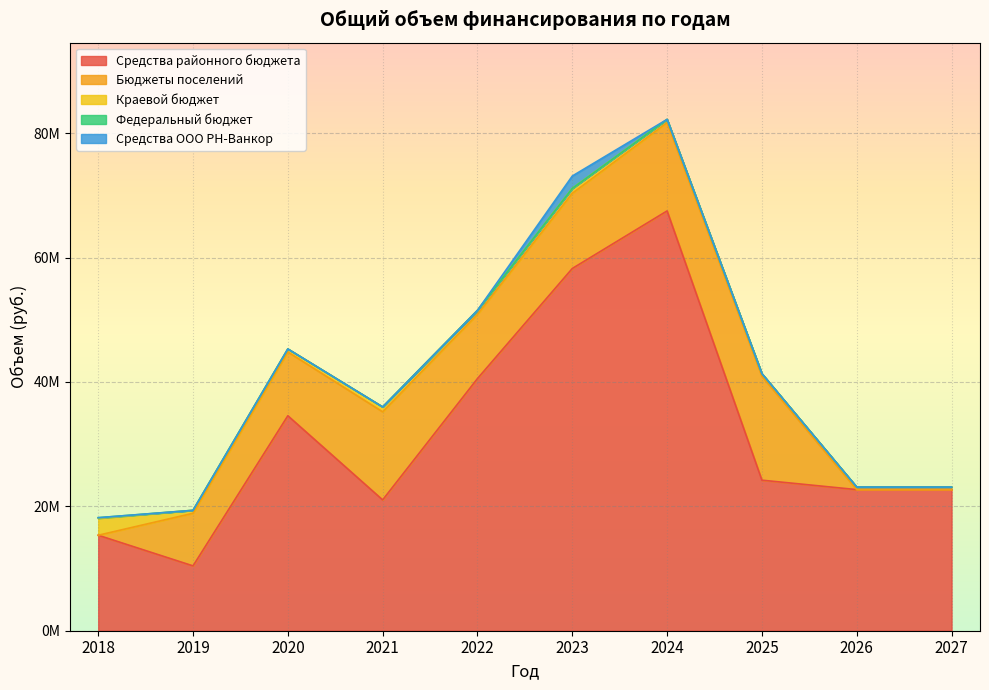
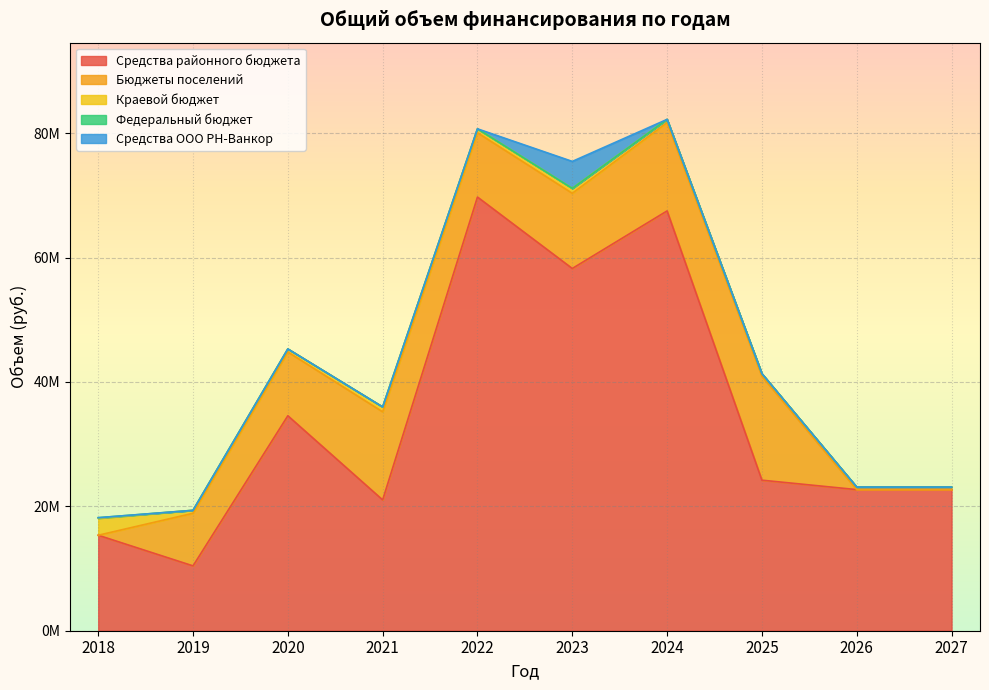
  {
    "Средства районного бюджета": {
      "2019": 10000000,
      "2020": 35000000,
      "2021": 21000000,
-     "2022": 41000000,
+     "2022": 70000000,
      "2023": 58000000,
      "2024": 68000000,
      "2025": 24000000
    },
    "Бюджеты поселений": {
      "2019": 8000000,
      "2020": 10000000,
      "2021": 14000000,
      "2022": 10000000,
      "2023": 12000000,
      "2024": 14000000,
      "2025": 17000000
    },
    "Средства ООО РН-Ванкор": {
-     "2023": 2000000
+     "2023": 4000000
    }
  }
